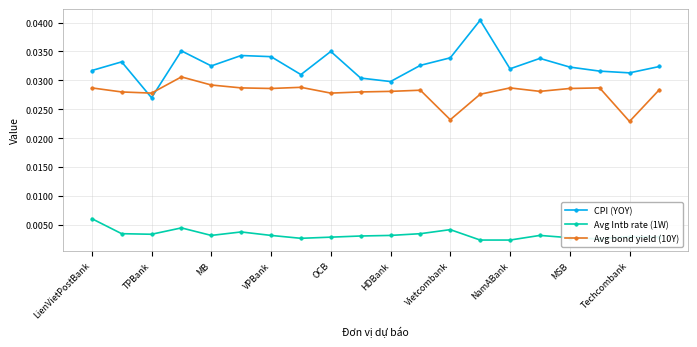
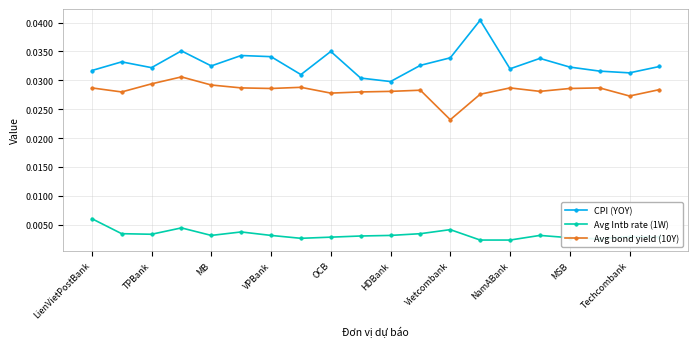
  {
    "CPI (YOY)": {
      "LienVietPostBank": 0.032,
-     "TPBank": 0.027,
+     "TPBank": 0.032,
      "MB": 0.033,
      "VPBank": 0.034,
      "OCB": 0.035,
      "HDBank": 0.030,
      "Vietcombank": 0.034,
      "NamABank": 0.032,
      "MSB": 0.032,
      "Techcombank": 0.031
    },
    "Avg Intb rate (1W)": {
      "LienVietPostBank": 0.006,
      "TPBank": 0.003,
      "MB": 0.003,
      "VPBank": 0.003,
      "OCB": 0.003,
      "HDBank": 0.003,
      "Vietcombank": 0.004,
      "NamABank": 0.002
    },
    "Avg bond yield (10Y)": {
      "LienVietPostBank": 0.029,
-     "TPBank": 0.028,
+     "TPBank": 0.029,
      "MB": 0.029,
      "VPBank": 0.029,
      "OCB": 0.028,
      "HDBank": 0.028,
      "Vietcombank": 0.023,
      "NamABank": 0.029,
      "MSB": 0.029,
-     "Techcombank": 0.023
+     "Techcombank": 0.027
    }
  }
